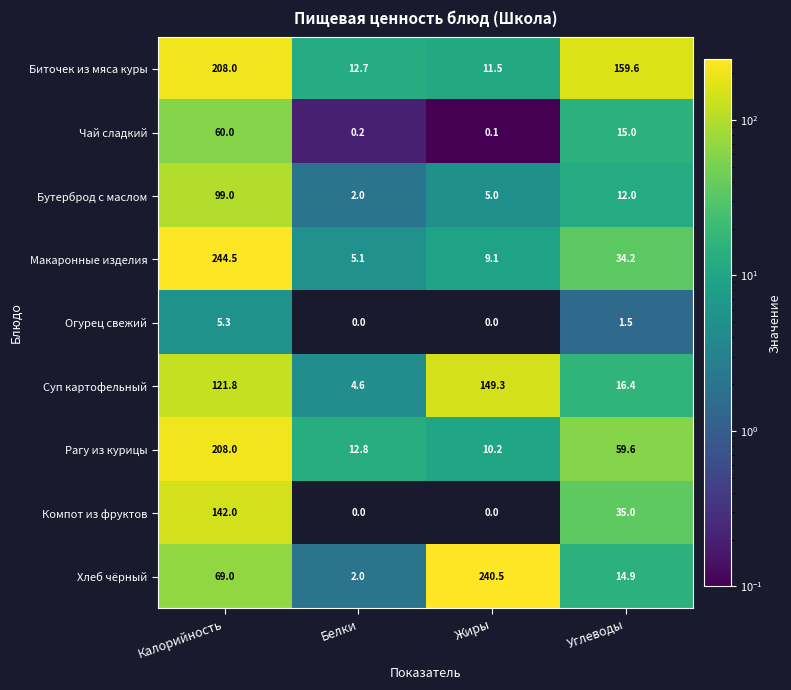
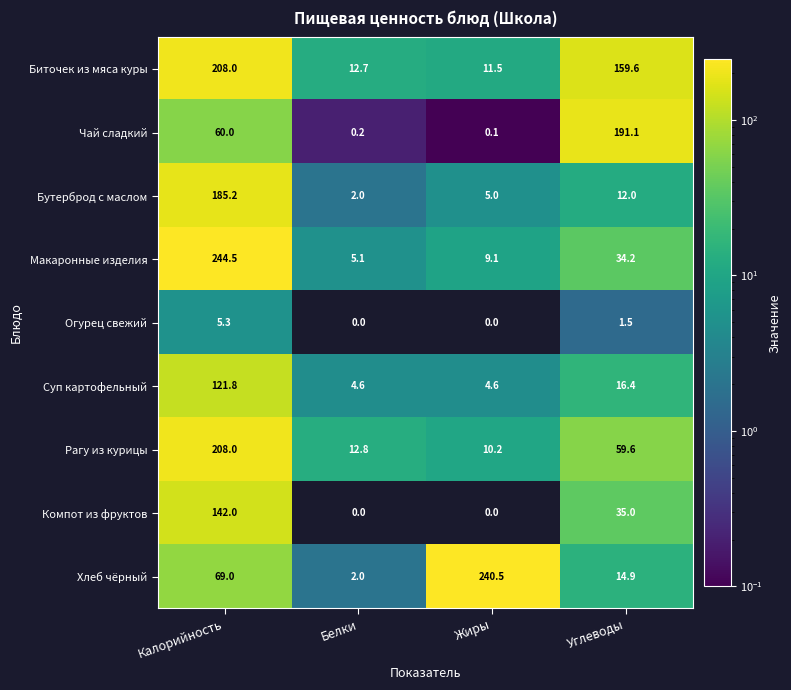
  {
    "Биточек из мяса куры": {
      "Калорийность": 208.0,
      "Белки": 12.7,
      "Жиры": 11.5,
      "Углеводы": 159.6
    },
    "Чай сладкий": {
      "Калорийность": 60.0,
      "Белки": 0.2,
      "Жиры": 0.1,
-     "Углеводы": 15.0
+     "Углеводы": 191.1
    },
    "Бутерброд с маслом": {
-     "Калорийность": 99.0,
+     "Калорийность": 185.2,
      "Белки": 2.0,
      "Жиры": 5.0,
      "Углеводы": 12.0
    },
    "Макаронные изделия": {
      "Калорийность": 244.5,
      "Белки": 5.1,
      "Жиры": 9.1,
      "Углеводы": 34.2
    },
    "Огурец свежий": {
      "Калорийность": 5.3,
      "Белки": 0.0,
      "Жиры": 0.0,
      "Углеводы": 1.5
    },
    "Суп картофельный": {
      "Калорийность": 121.8,
      "Белки": 4.6,
-     "Жиры": 149.3,
+     "Жиры": 4.6,
      "Углеводы": 16.4
    },
    "Рагу из курицы": {
      "Калорийность": 208.0,
      "Белки": 12.8,
      "Жиры": 10.2,
      "Углеводы": 59.6
    },
    "Компот из фруктов": {
      "Калорийность": 142.0,
      "Белки": 0.0,
      "Жиры": 0.0,
      "Углеводы": 35.0
    },
    "Хлеб чёрный": {
      "Калорийность": 69.0,
      "Белки": 2.0,
      "Жиры": 240.5,
      "Углеводы": 14.9
    }
  }
